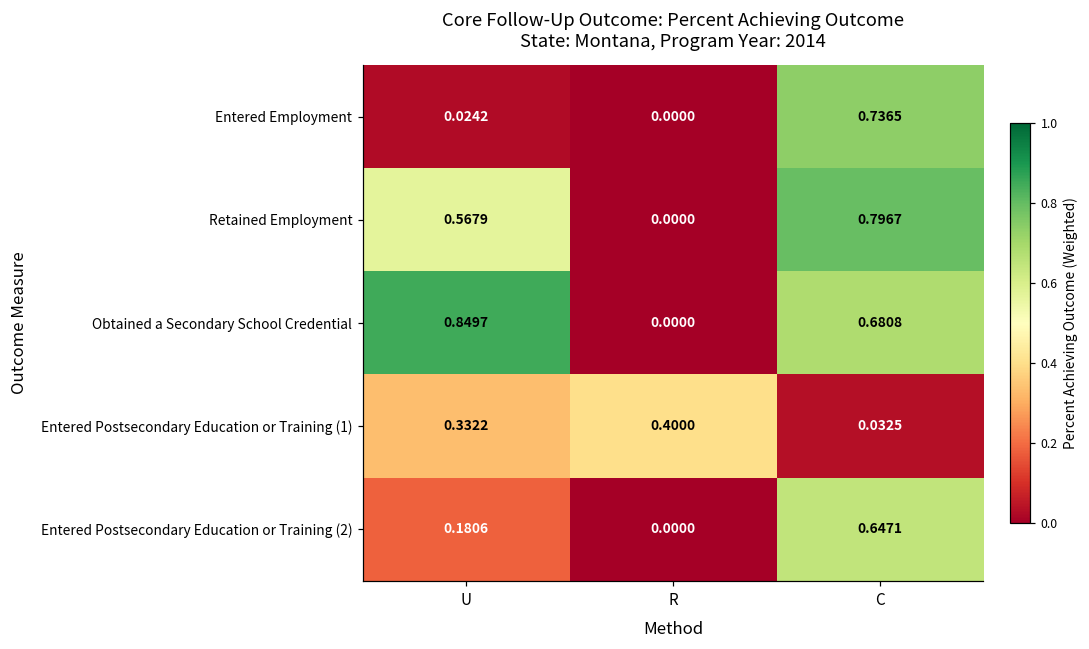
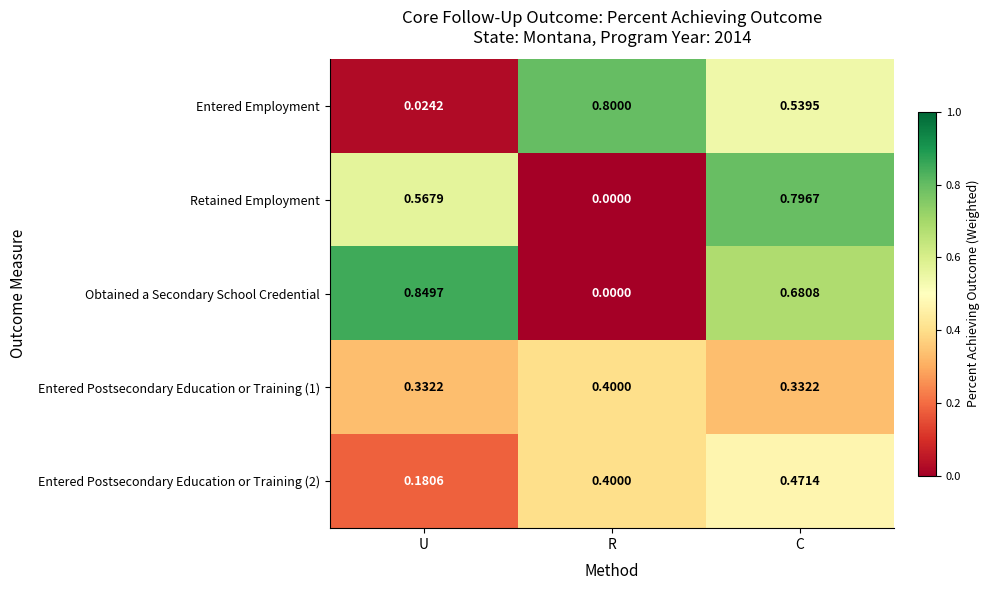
  {
    "Entered Employment": {
      "U": 0.0242,
-     "R": 0.0000,
-     "C": 0.7365
+     "R": 0.8000,
+     "C": 0.5395
    },
    "Retained Employment": {
      "U": 0.5679,
      "R": 0.0000,
      "C": 0.7967
    },
    "Obtained a Secondary School Credential": {
      "U": 0.8497,
      "R": 0.0000,
      "C": 0.6808
    },
    "Entered Postsecondary Education or Training (1)": {
      "U": 0.3322,
      "R": 0.4000,
-     "C": 0.0325
+     "C": 0.3322
    },
    "Entered Postsecondary Education or Training (2)": {
      "U": 0.1806,
-     "R": 0.0000,
-     "C": 0.6471
+     "R": 0.4000,
+     "C": 0.4714
    }
  }
